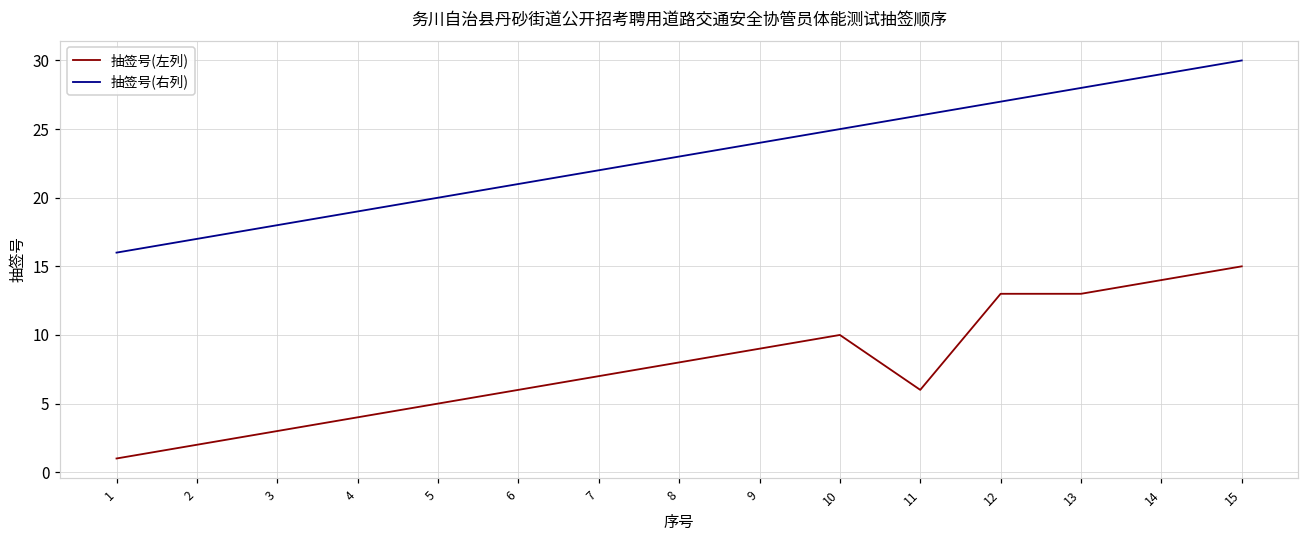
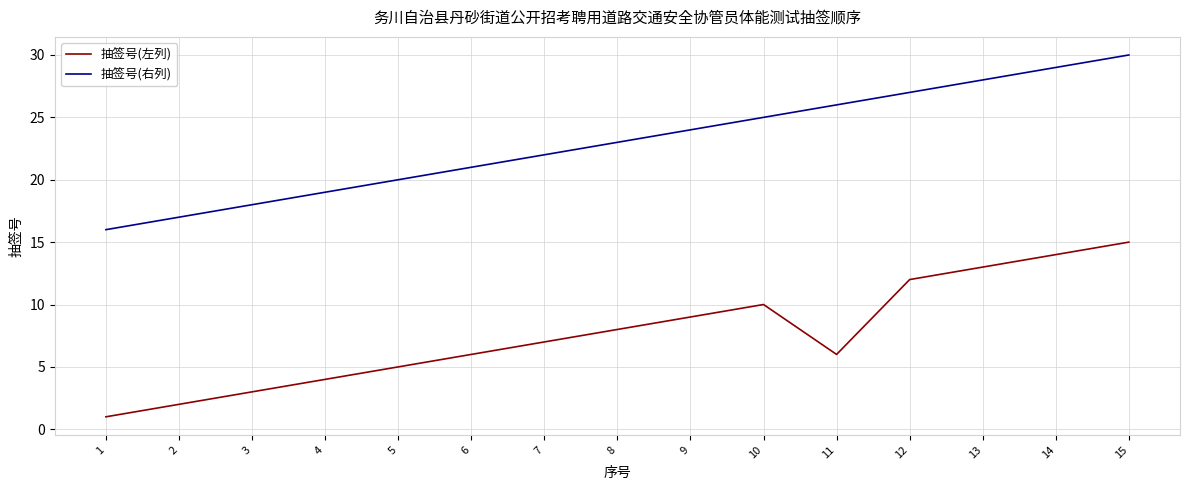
  {
    "抽签号(左列)": {
      "1": 1,
      "2": 2,
      "3": 3,
      "4": 4,
      "5": 5,
      "6": 6,
      "7": 7,
      "8": 8,
      "9": 9,
      "10": 10,
      "11": 6,
-     "12": 13,
+     "12": 12,
      "13": 13,
      "14": 14,
      "15": 15
    },
    "抽签号(右列)": {
      "1": 16,
      "2": 17,
      "3": 18,
      "4": 19,
      "5": 20,
      "6": 21,
      "7": 22,
      "8": 23,
      "9": 24,
      "10": 25,
      "11": 26,
      "12": 27,
      "13": 28,
      "14": 29,
      "15": 30
    }
  }
